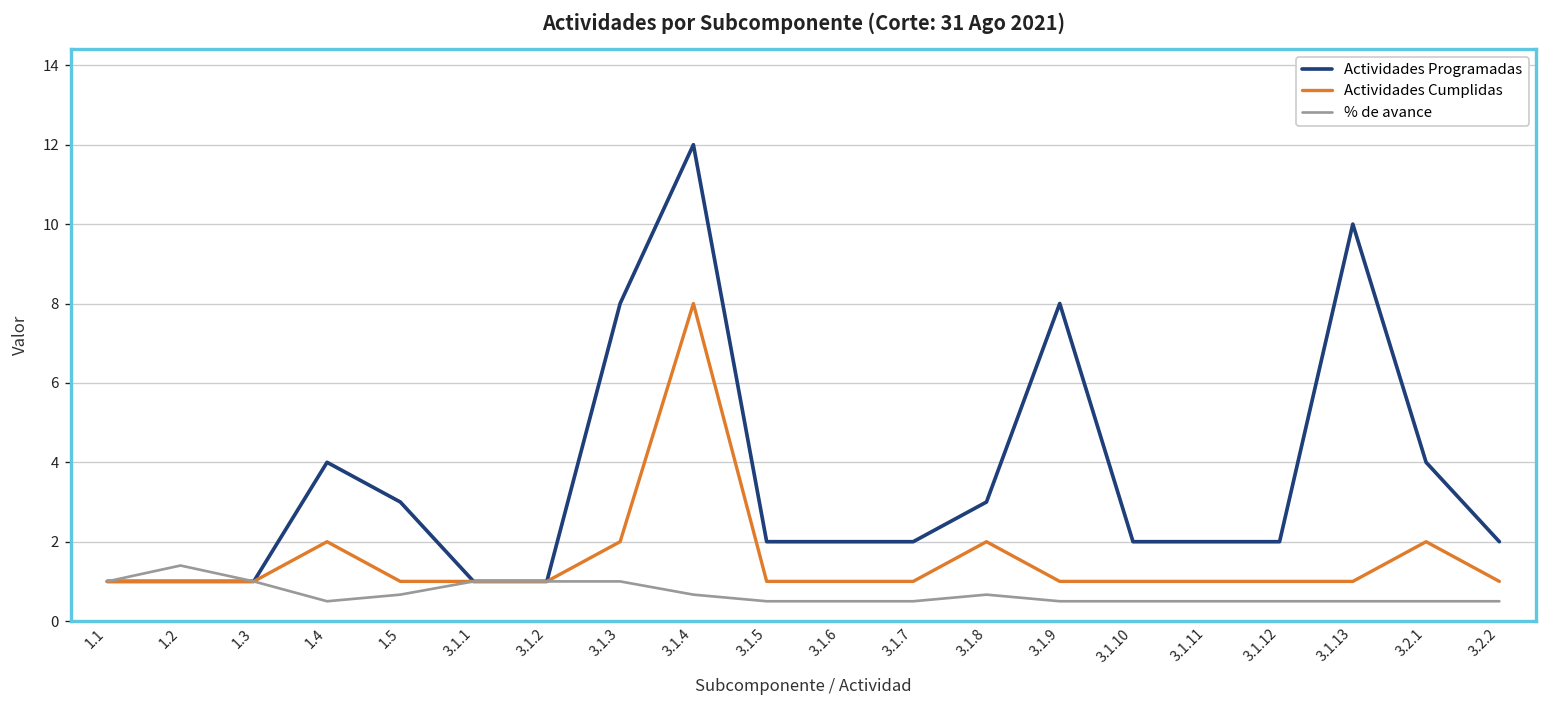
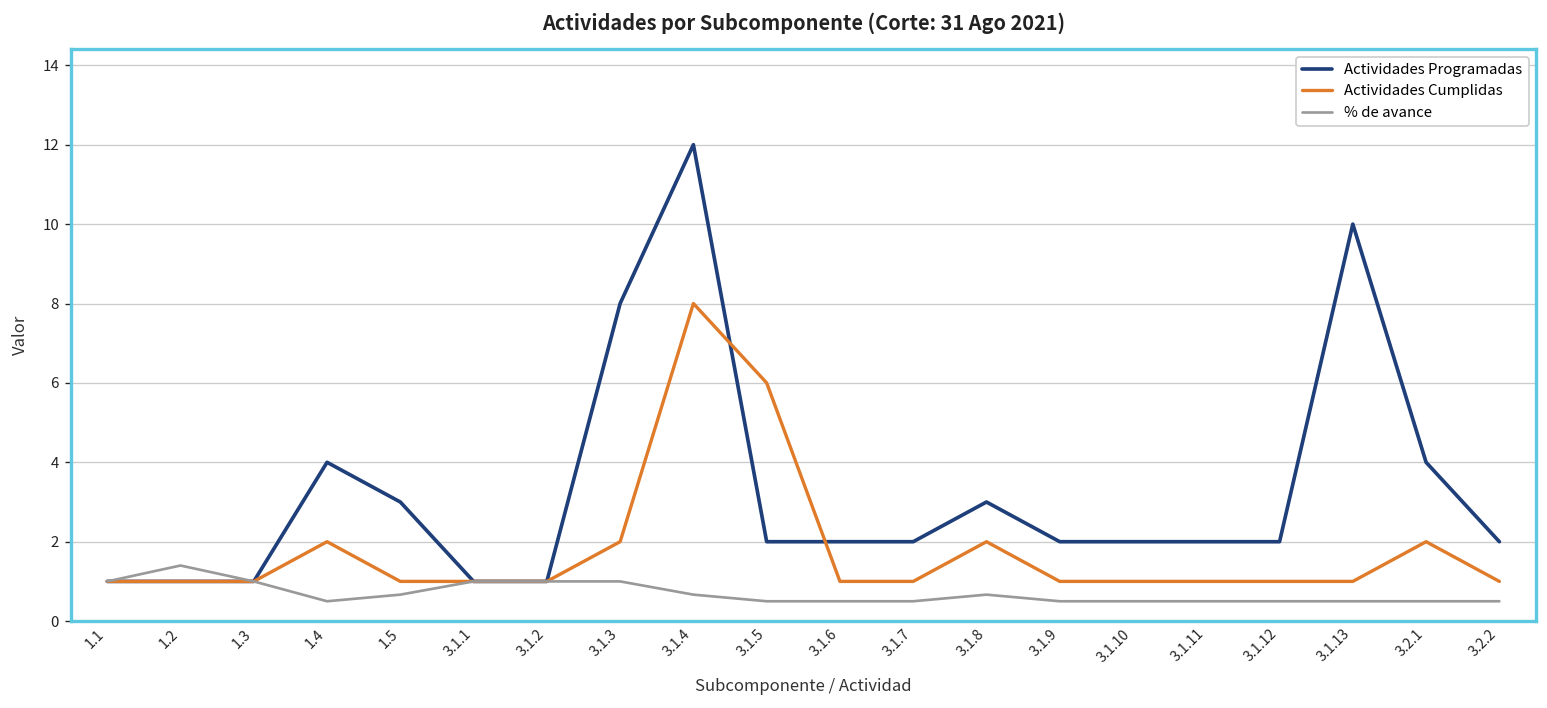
  {
    "Actividades Programadas": {
      "1.4": 4,
      "1.5": 3,
      "3.1.3": 8,
      "3.1.4": 12,
      "3.1.5": 2,
      "3.1.6": 2,
      "3.1.7": 2,
      "3.1.8": 3,
-     "3.1.9": 8,
+     "3.1.9": 2,
      "3.1.10": 2,
      "3.1.11": 2,
      "3.1.12": 2,
      "3.1.13": 10,
      "3.2.1": 4,
      "3.2.2": 2
    },
    "Actividades Cumplidas": {
      "1.4": 2,
      "1.5": 1,
      "3.1.3": 2,
      "3.1.4": 8,
-     "3.1.5": 1,
+     "3.1.5": 6,
      "3.1.6": 1,
      "3.1.7": 1,
      "3.1.8": 2,
      "3.1.9": 1,
      "3.1.10": 1,
      "3.1.11": 1,
      "3.1.12": 1,
      "3.1.13": 1,
      "3.2.1": 2,
      "3.2.2": 1
    },
    "% de avance": {
      "1.2": 1.4,
      "1.4": 0.5,
      "1.5": 0.7,
      "3.1.3": 1,
      "3.1.4": 0.7,
      "3.1.5": 0.5,
      "3.1.6": 0.5,
      "3.1.7": 0.5,
      "3.1.8": 0.7,
      "3.1.9": 0.5,
      "3.1.10": 0.5,
      "3.1.11": 0.5,
      "3.1.12": 0.5,
      "3.1.13": 0.5,
      "3.2.1": 0.5,
      "3.2.2": 0.5
    }
  }
